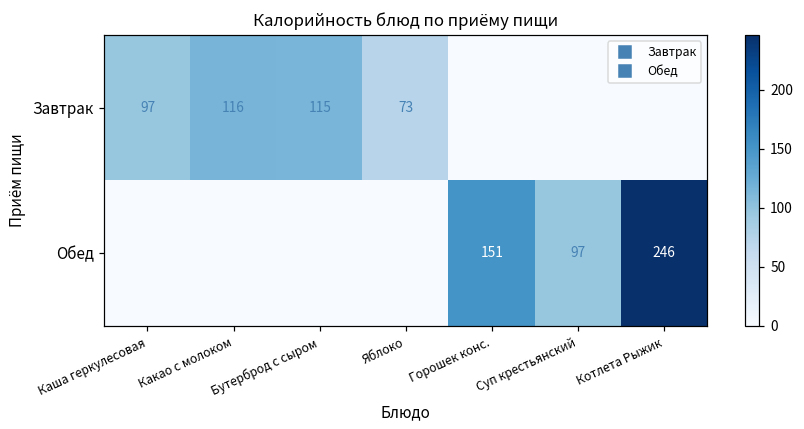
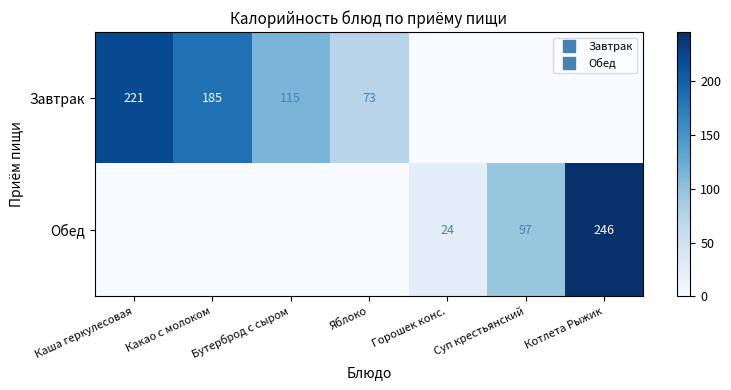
  {
    "Завтрак": {
-     "Каша геркулесовая": 97,
-     "Какао с молоком": 116,
+     "Каша геркулесовая": 221,
+     "Какао с молоком": 185,
      "Бутерброд с сыром": 115,
      "Яблоко": 73
    },
    "Обед": {
-     "Горошек конс.": 151,
+     "Горошек конс.": 24,
      "Суп крестьянский": 97,
      "Котлета Рыжик": 246
    }
  }
